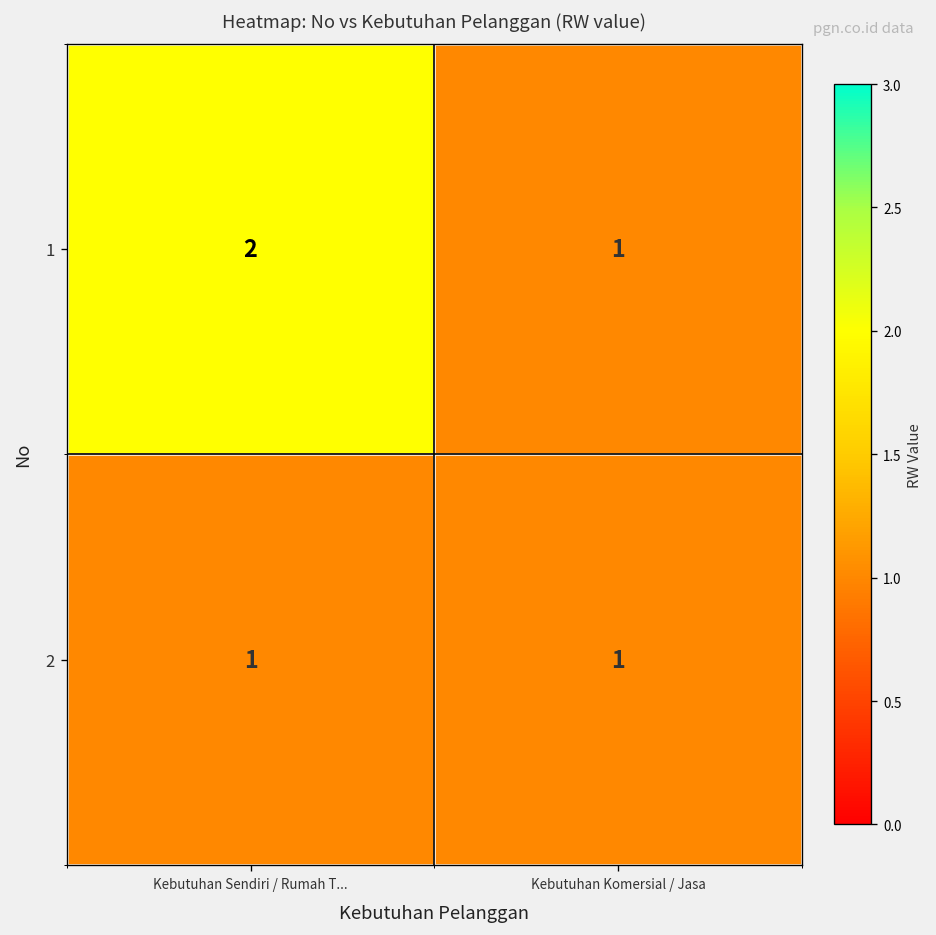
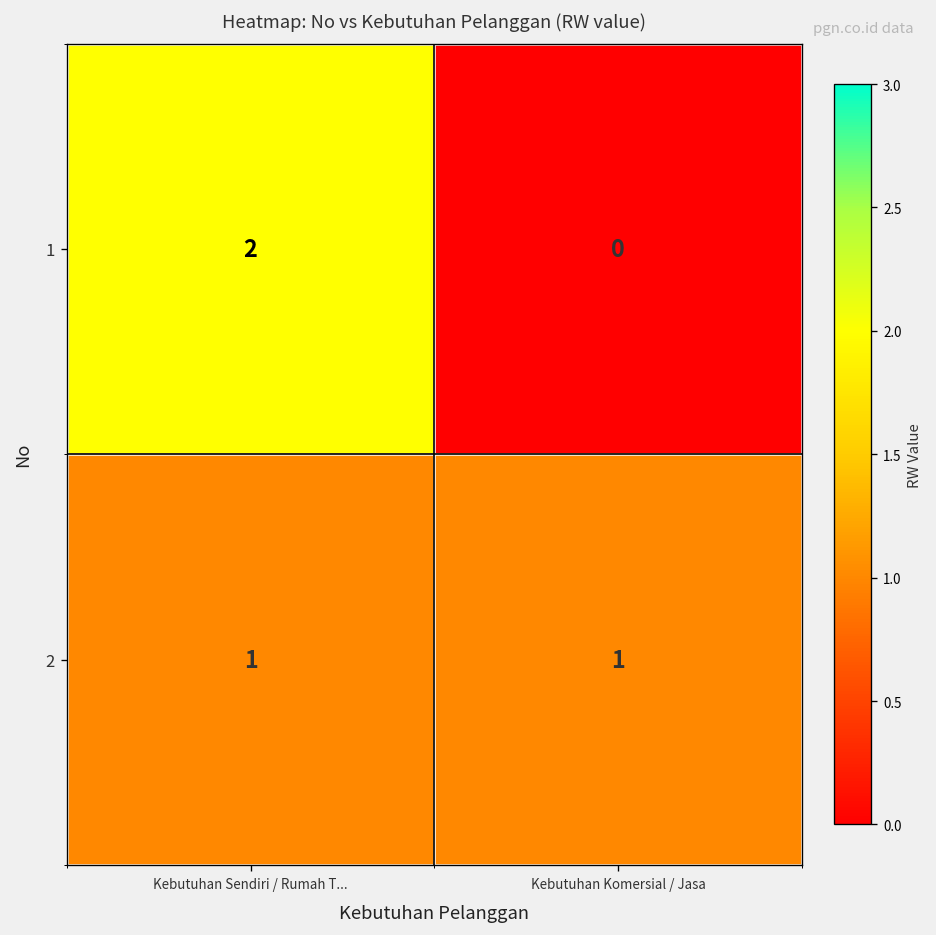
  {
    "1": {
      "Kebutuhan Sendiri / Rumah T...": 2,
-     "Kebutuhan Komersial / Jasa": 1
+     "Kebutuhan Komersial / Jasa": 0
    },
    "2": {
      "Kebutuhan Sendiri / Rumah T...": 1,
      "Kebutuhan Komersial / Jasa": 1
    }
  }
